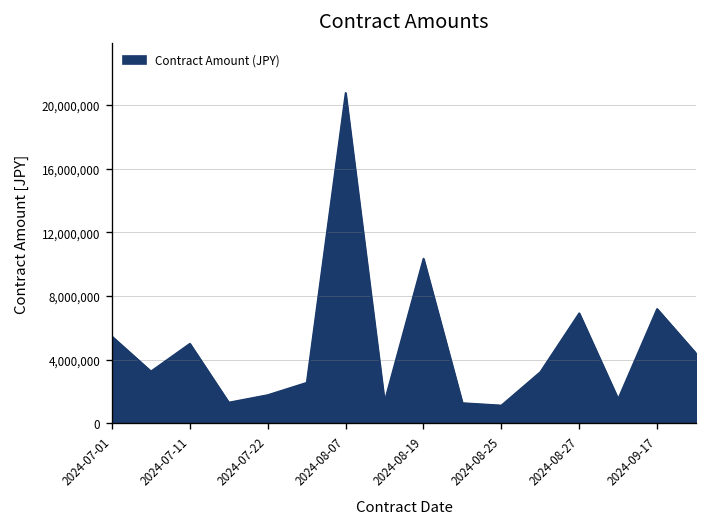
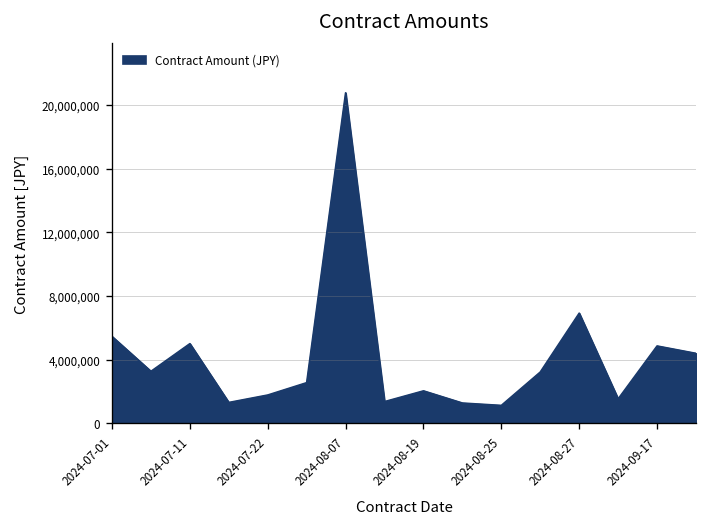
  {
    "2024-07-01": "5,400,000",
    "2024-07-11": "5,000,000",
    "2024-08-07": "20,800,000",
-   "2024-08-19": "10,300,000",
+   "2024-08-19": "2,000,000",
    "2024-08-27": "6,900,000",
-   "2024-09-17": "7,200,000"
+   "2024-09-17": "4,900,000"
  }
